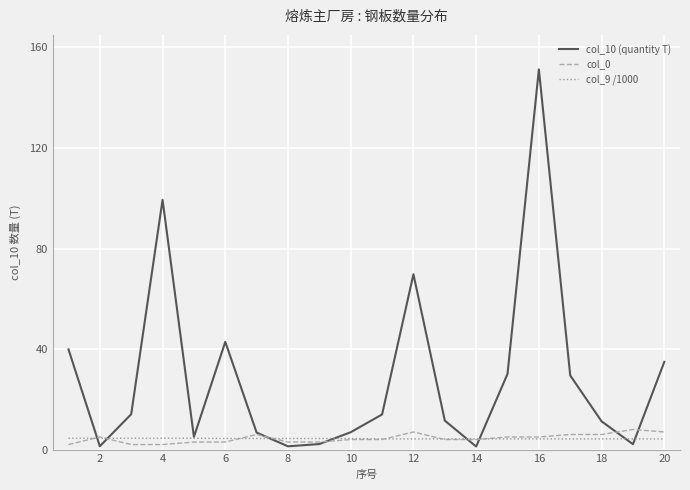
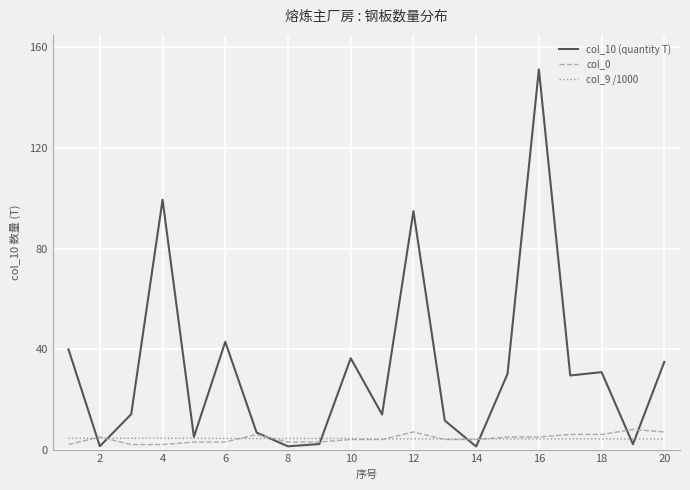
  {
    "col_10 (quantity T)": {
      "2": 1,
      "4": 99,
      "6": 43,
      "8": 1,
-     "10": 7,
-     "12": 70,
+     "10": 36,
+     "12": 95,
      "14": 1,
      "16": 151,
-     "18": 11,
+     "18": 31,
      "20": 35
    }
  }
